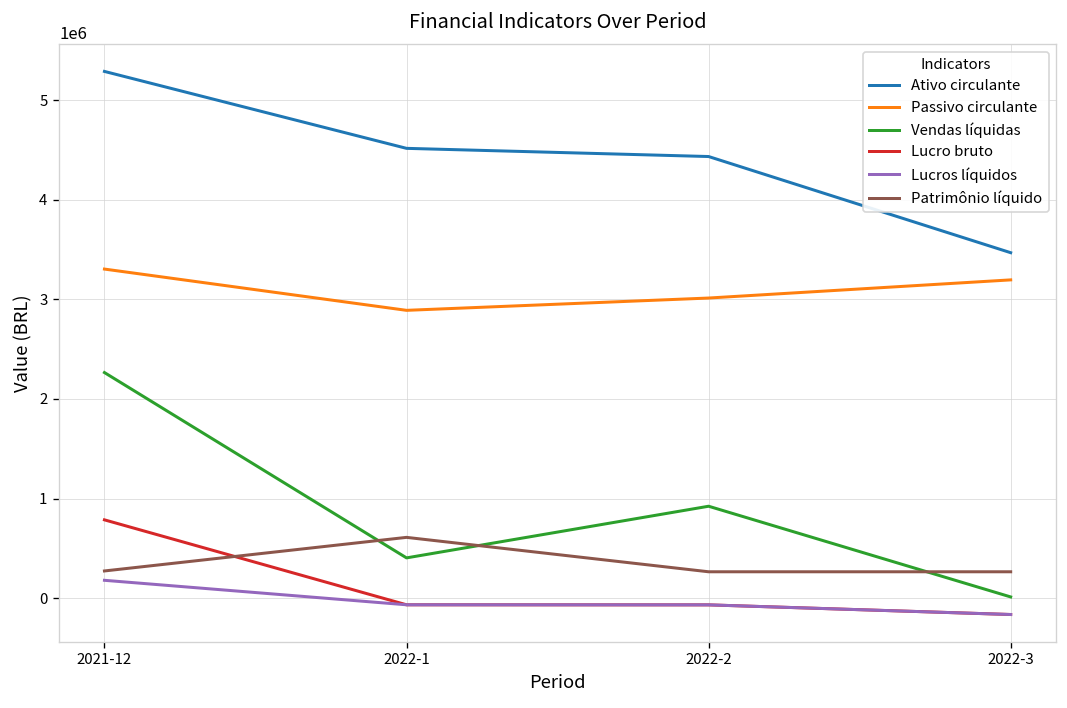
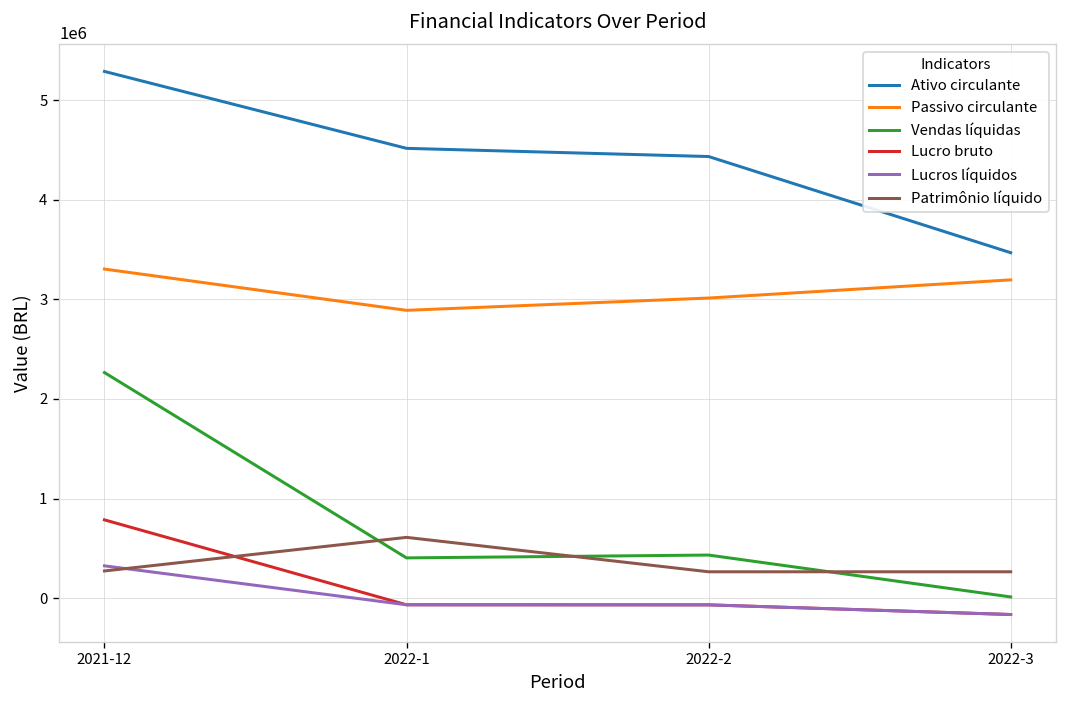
  {
    "Ativo circulante": {
      "2021-12": 5300000,
      "2022-1": 4500000,
      "2022-2": 4400000,
      "2022-3": 3500000
    },
    "Passivo circulante": {
      "2021-12": 3300000,
      "2022-1": 2900000,
      "2022-2": 3000000,
      "2022-3": 3200000
    },
    "Vendas líquidas": {
      "2021-12": 2300000,
      "2022-1": 400000,
-     "2022-2": 900000,
+     "2022-2": 400000,
      "2022-3": 0
    },
    "Lucro bruto": {
      "2021-12": 800000
    },
    "Lucros líquidos": {
-     "2021-12": 200000
+     "2021-12": 300000
    },
    "Patrimônio líquido": {
      "2021-12": 300000,
      "2022-1": 600000,
      "2022-2": 300000,
      "2022-3": 300000
    }
  }
